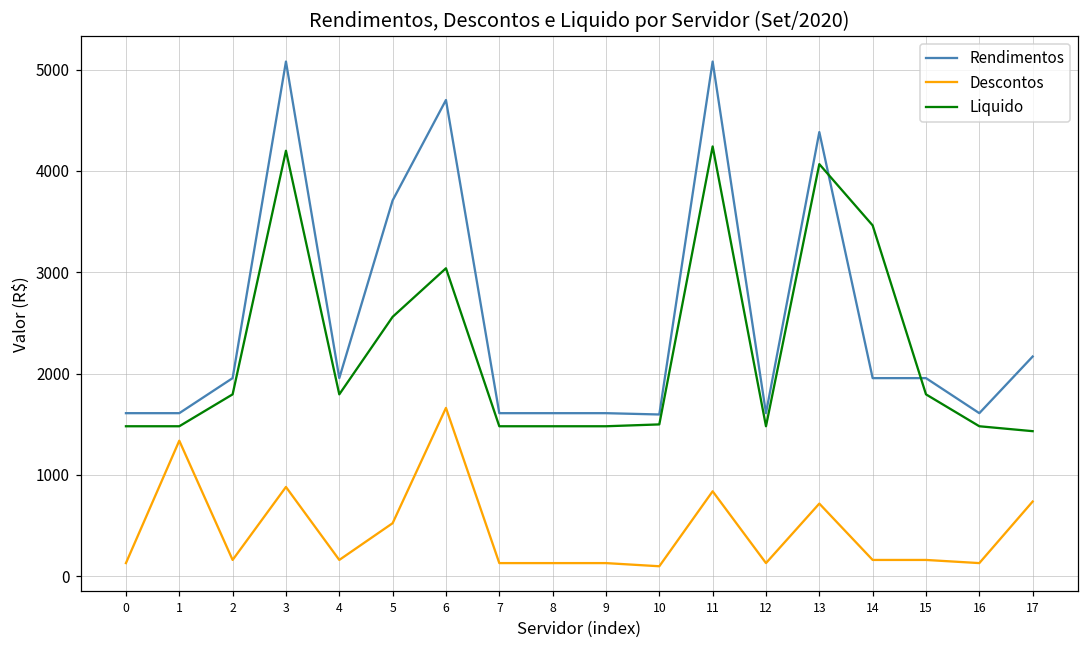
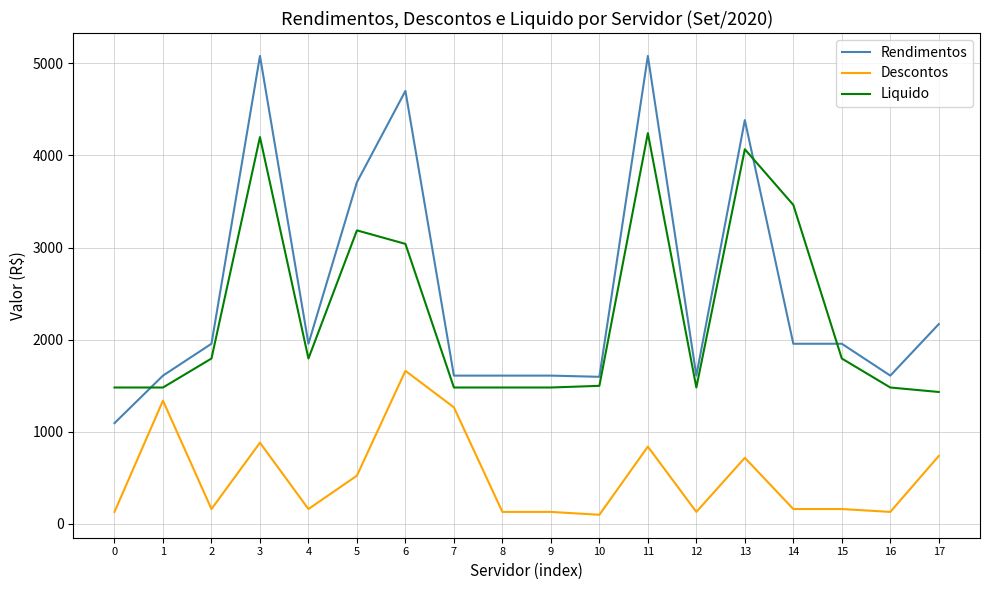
  {
    "Rendimentos": {
-     "0": 1600,
+     "0": 1100,
      "1": 1600,
      "2": 2000,
      "3": 5100,
      "4": 2000,
      "5": 3700,
      "6": 4700,
      "7": 1600,
      "8": 1600,
      "9": 1600,
      "10": 1600,
      "11": 5100,
      "12": 1600,
      "13": 4400,
      "14": 2000,
      "15": 2000,
      "16": 1600,
      "17": 2200
    },
    "Descontos": {
      "0": 100,
      "1": 1300,
      "2": 200,
      "3": 900,
      "4": 200,
      "5": 500,
      "6": 1700,
-     "7": 100,
+     "7": 1300,
      "8": 100,
      "9": 100,
      "10": 100,
      "11": 800,
      "12": 100,
      "13": 700,
      "14": 200,
      "15": 200,
      "16": 100,
      "17": 700
    },
    "Liquido": {
      "0": 1500,
      "1": 1500,
      "2": 1800,
      "3": 4200,
      "4": 1800,
-     "5": 2600,
+     "5": 3200,
      "6": 3000,
      "7": 1500,
      "8": 1500,
      "9": 1500,
      "10": 1500,
      "11": 4200,
      "12": 1500,
      "13": 4100,
      "14": 3500,
      "15": 1800,
      "16": 1500,
      "17": 1400
    }
  }
